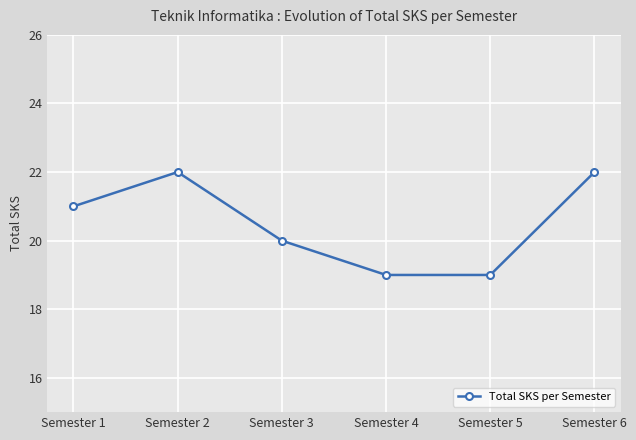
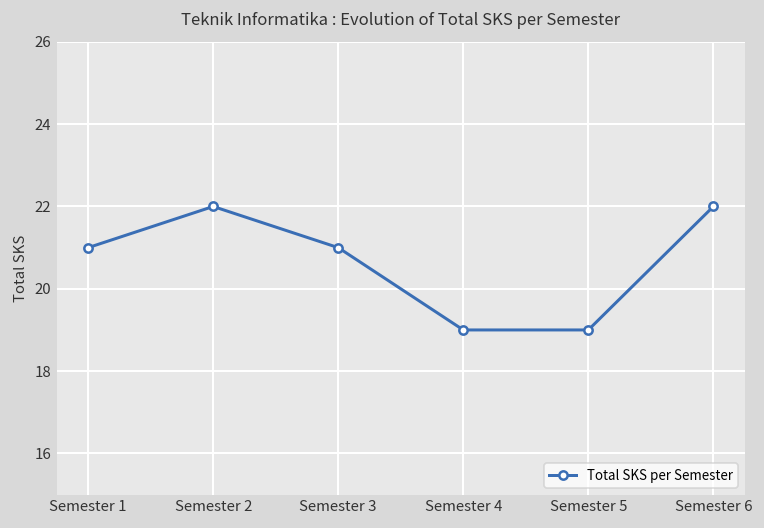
  {
    "Semester 1": 21,
    "Semester 2": 22,
-   "Semester 3": 20,
+   "Semester 3": 21,
    "Semester 4": 19,
    "Semester 5": 19,
    "Semester 6": 22
  }
